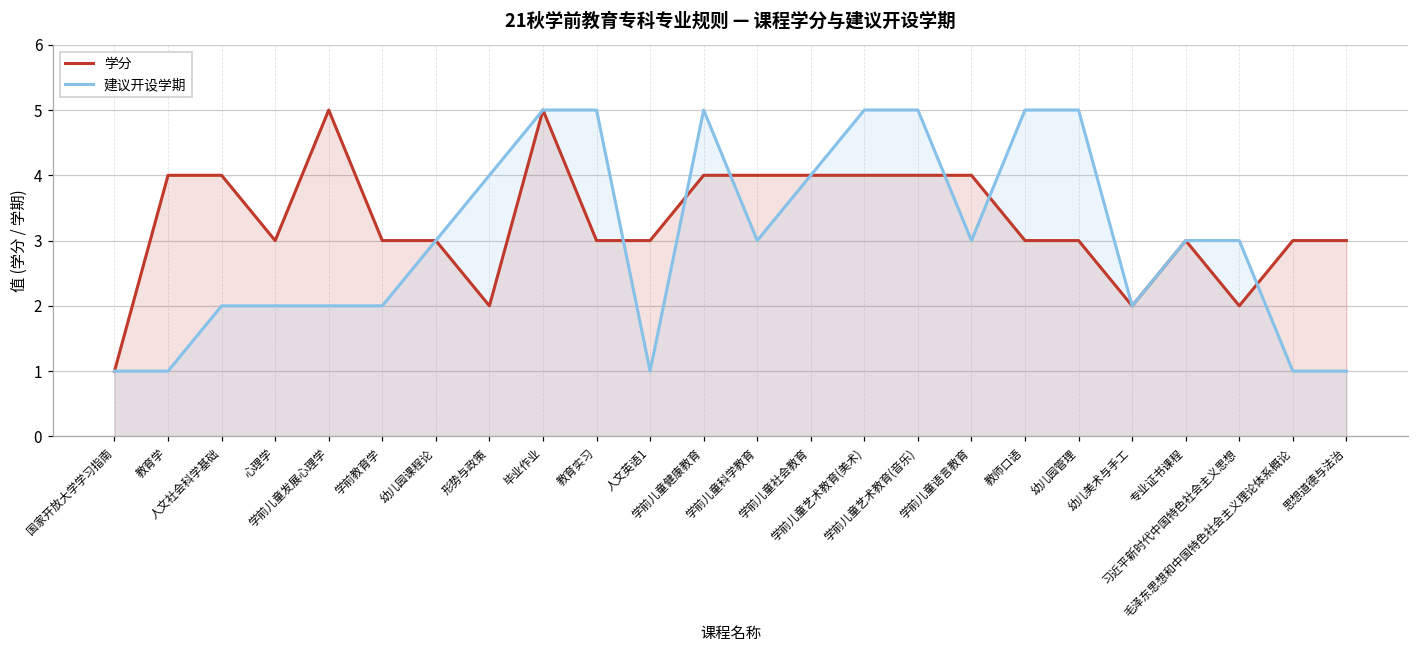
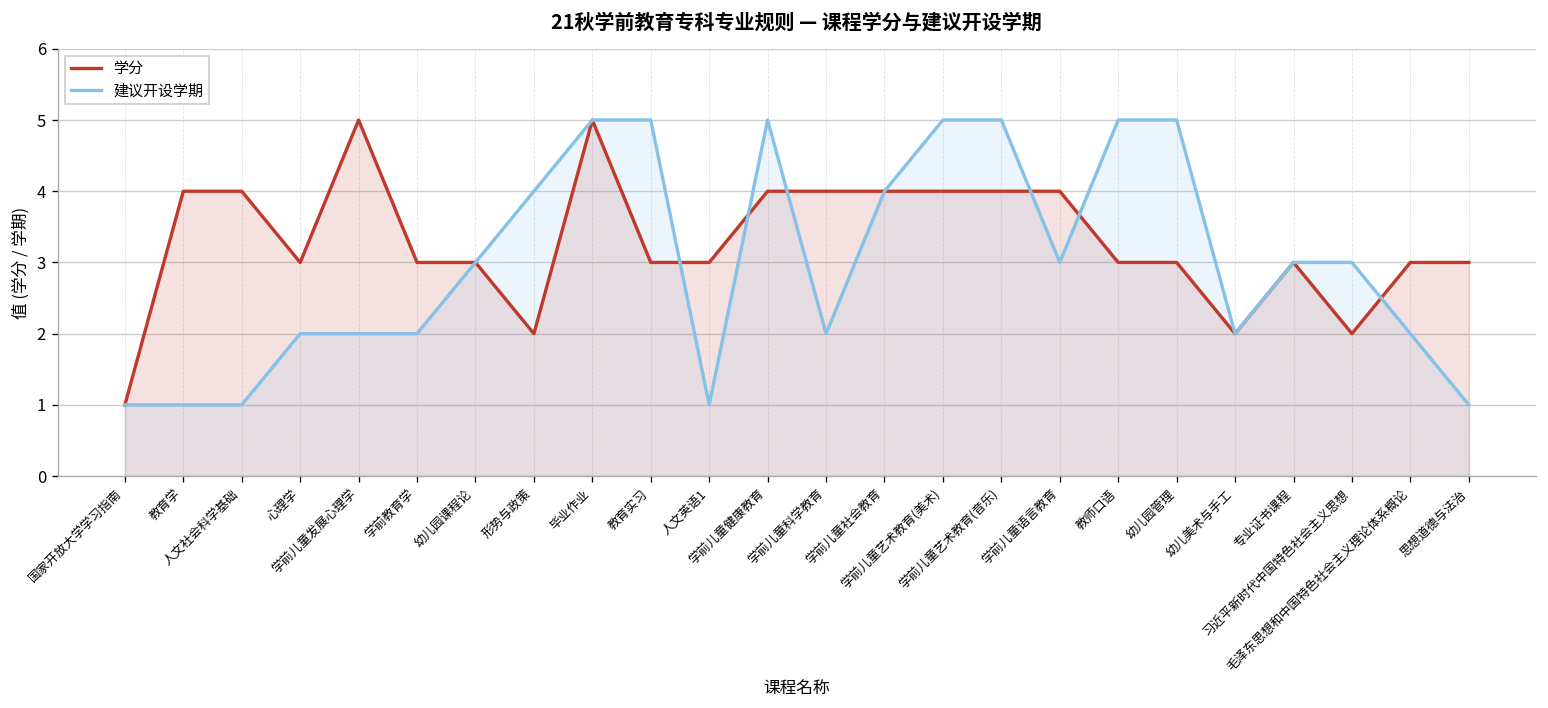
  {
    "学分": {
      "教育学": 4,
      "人文社会科学基础": 4,
      "心理学": 3,
      "学前儿童发展心理学": 5,
      "学前教育学": 3,
      "形势与政策": 2,
      "教育实习": 3,
      "人文英语1": 3,
      "学前儿童健康教育": 4,
      "学前儿童科学教育": 4,
      "学前儿童艺术教育(美术)": 4,
      "学前儿童艺术教育(音乐)": 4,
      "学前儿童语言教育": 4,
      "教师口语": 3,
      "幼儿园管理": 3,
      "习近平新时代中国特色社会主义思想": 2,
      "毛泽东思想和中国特色社会主义理论体系概论": 3,
      "思想道德与法治": 3
    },
    "建议开设学期": {
      "教育学": 1,
-     "人文社会科学基础": 2,
+     "人文社会科学基础": 1,
      "心理学": 2,
      "学前儿童发展心理学": 2,
      "学前教育学": 2,
      "形势与政策": 4,
      "教育实习": 5,
      "人文英语1": 1,
      "学前儿童健康教育": 5,
-     "学前儿童科学教育": 3,
+     "学前儿童科学教育": 2,
      "学前儿童艺术教育(美术)": 5,
      "学前儿童艺术教育(音乐)": 5,
      "学前儿童语言教育": 3,
      "教师口语": 5,
      "幼儿园管理": 5,
      "习近平新时代中国特色社会主义思想": 3,
-     "毛泽东思想和中国特色社会主义理论体系概论": 1,
+     "毛泽东思想和中国特色社会主义理论体系概论": 2,
      "思想道德与法治": 1
    }
  }
